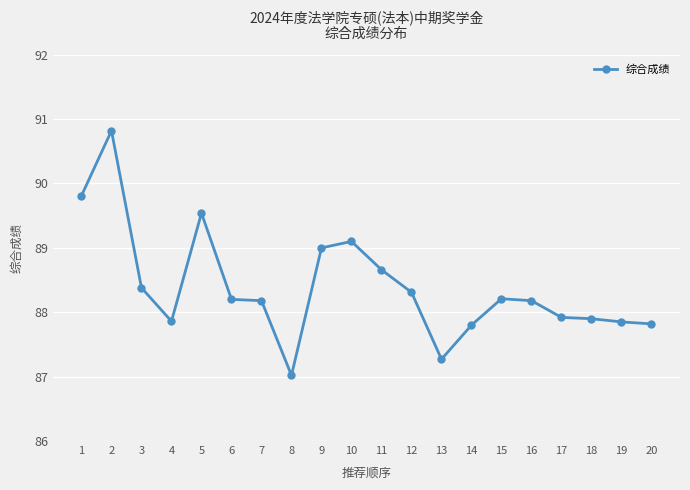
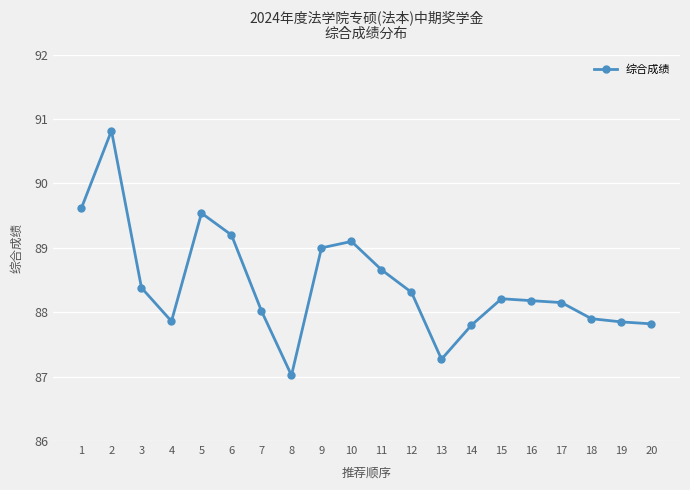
  {
-   "1": 89.8,
+   "1": 89.6,
    "2": 90.8,
    "3": 88.4,
    "4": 87.9,
    "5": 89.5,
-   "6": 88.2,
-   "7": 88.2,
+   "6": 89.2,
+   "7": 88.0,
    "8": 87.0,
    "9": 89.0,
    "10": 89.1,
    "11": 88.7,
    "12": 88.3,
    "13": 87.3,
    "14": 87.8,
    "15": 88.2,
    "16": 88.2,
-   "17": 87.9,
+   "17": 88.2,
    "18": 87.9,
    "19": 87.9,
    "20": 87.8
  }
